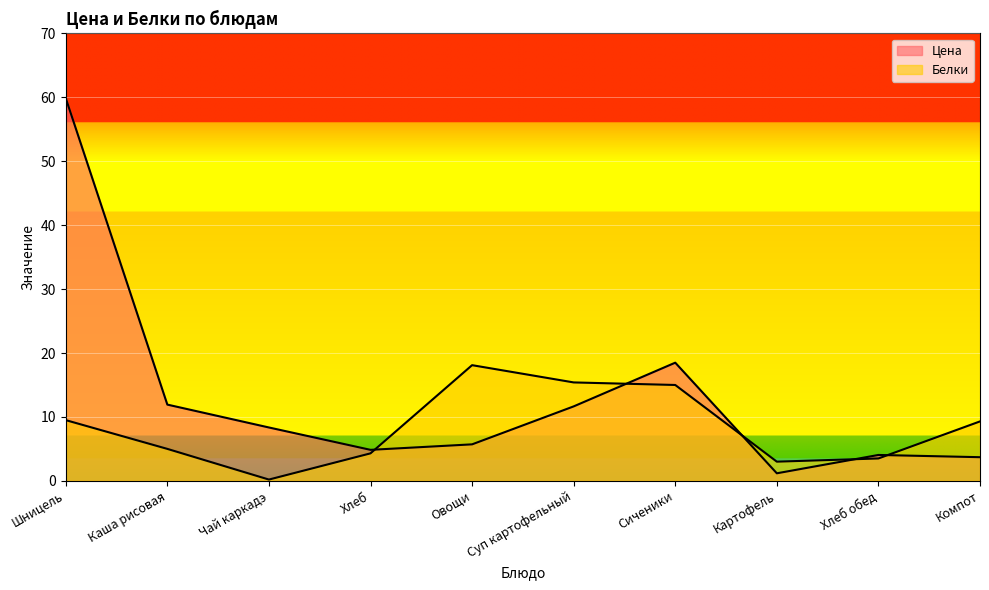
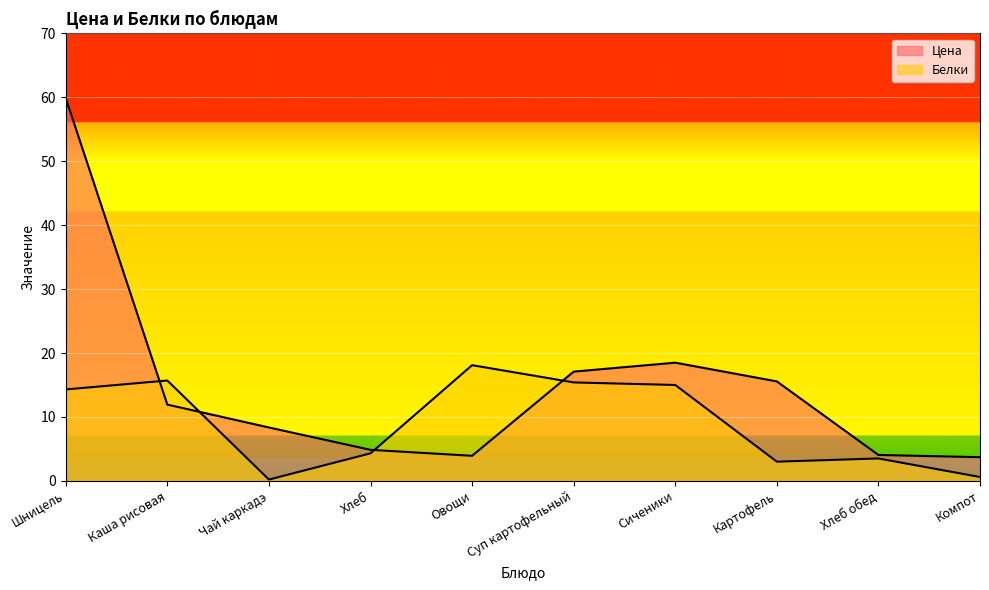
  {
    "Цена": {
      "Шницель": 60,
      "Каша рисовая": 12,
      "Чай каркадэ": 8,
      "Хлеб": 5,
-     "Овощи": 6,
-     "Суп картофельный": 12,
+     "Овощи": 4,
+     "Суп картофельный": 17,
      "Сиченики": 18,
-     "Картофель": 1,
+     "Картофель": 16,
      "Хлеб обед": 4,
      "Компот": 4
    },
    "Белки": {
-     "Шницель": 10,
-     "Каша рисовая": 5,
+     "Шницель": 14,
+     "Каша рисовая": 16,
      "Чай каркадэ": 0,
      "Хлеб": 4,
      "Овощи": 18,
      "Суп картофельный": 15,
      "Сиченики": 15,
      "Картофель": 3,
      "Хлеб обед": 4,
-     "Компот": 9
+     "Компот": 1
    }
  }
